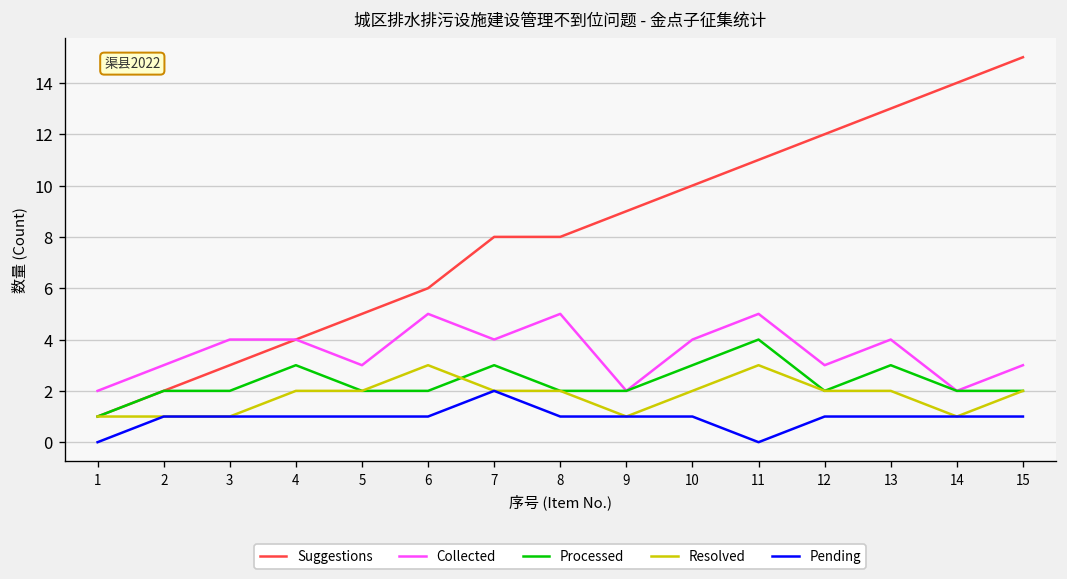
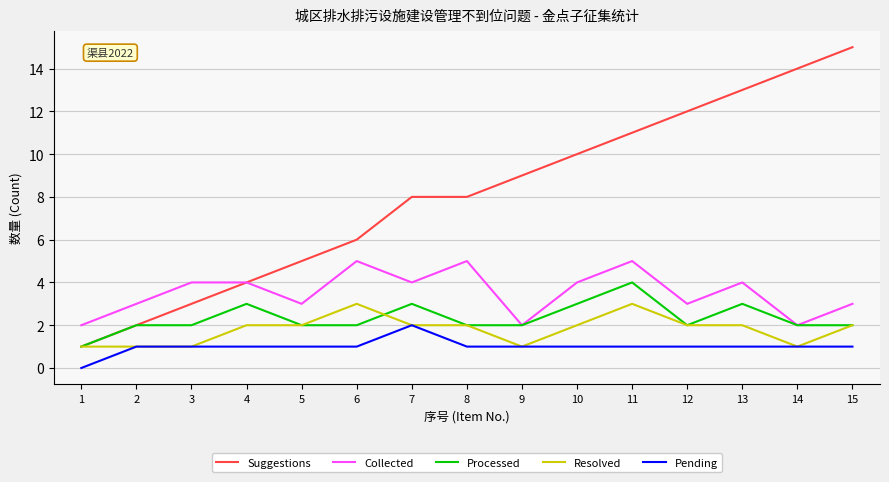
  {
    "Suggestions": {
      "3": 3,
      "5": 5,
      "6": 6,
      "7": 8,
      "8": 8,
      "9": 9,
      "10": 10,
      "11": 11,
      "12": 12,
      "13": 13,
      "14": 14,
      "15": 15
    },
    "Collected": {
      "1": 2,
      "2": 3,
      "3": 4,
      "5": 3,
      "6": 5,
      "7": 4,
      "8": 5,
      "10": 4,
      "11": 5,
      "12": 3,
      "13": 4,
      "15": 3
    },
    "Processed": {
      "3": 2,
      "4": 3,
      "6": 2,
      "7": 3,
      "10": 3,
      "11": 4,
      "13": 3
    },
    "Resolved": {
      "4": 2,
      "6": 3,
      "10": 2,
      "11": 3,
      "13": 2
    },
    "Pending": {
      "1": 0,
      "4": 1,
      "5": 1,
      "6": 1,
      "8": 1,
      "10": 1,
-     "11": 0,
+     "11": 1,
      "12": 1,
      "13": 1,
      "15": 1
    }
  }
